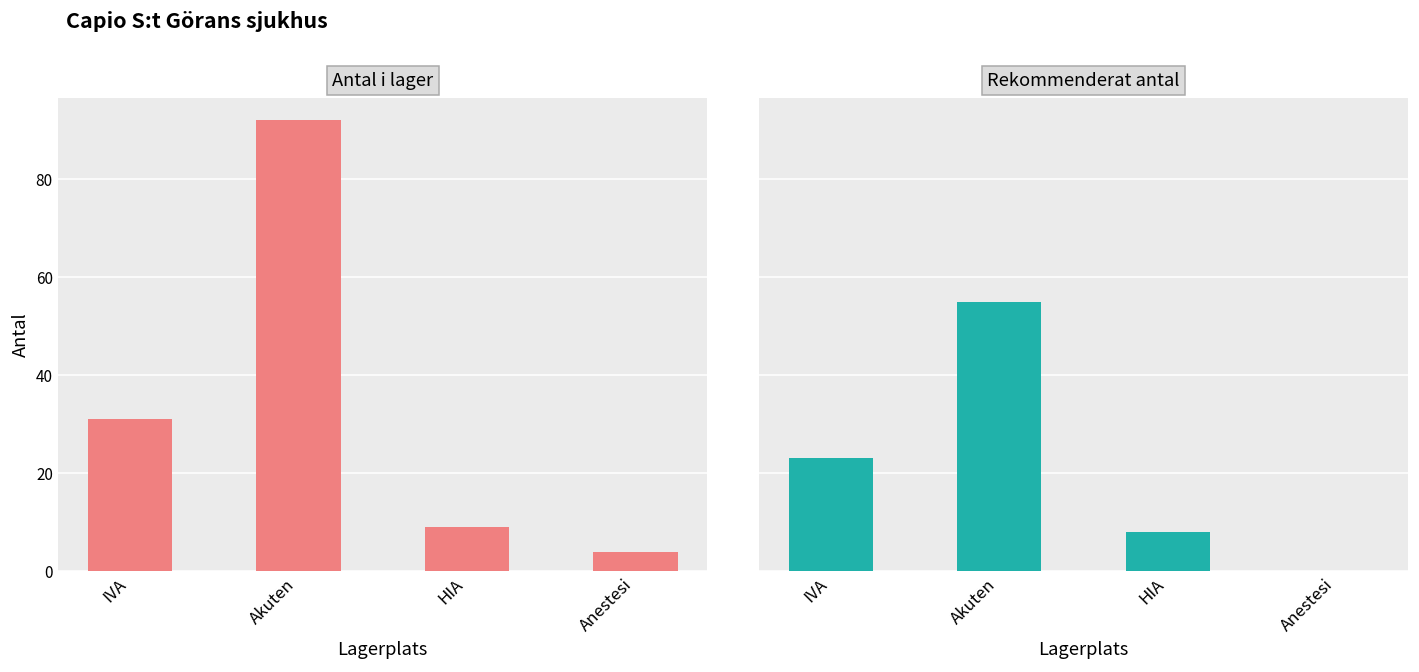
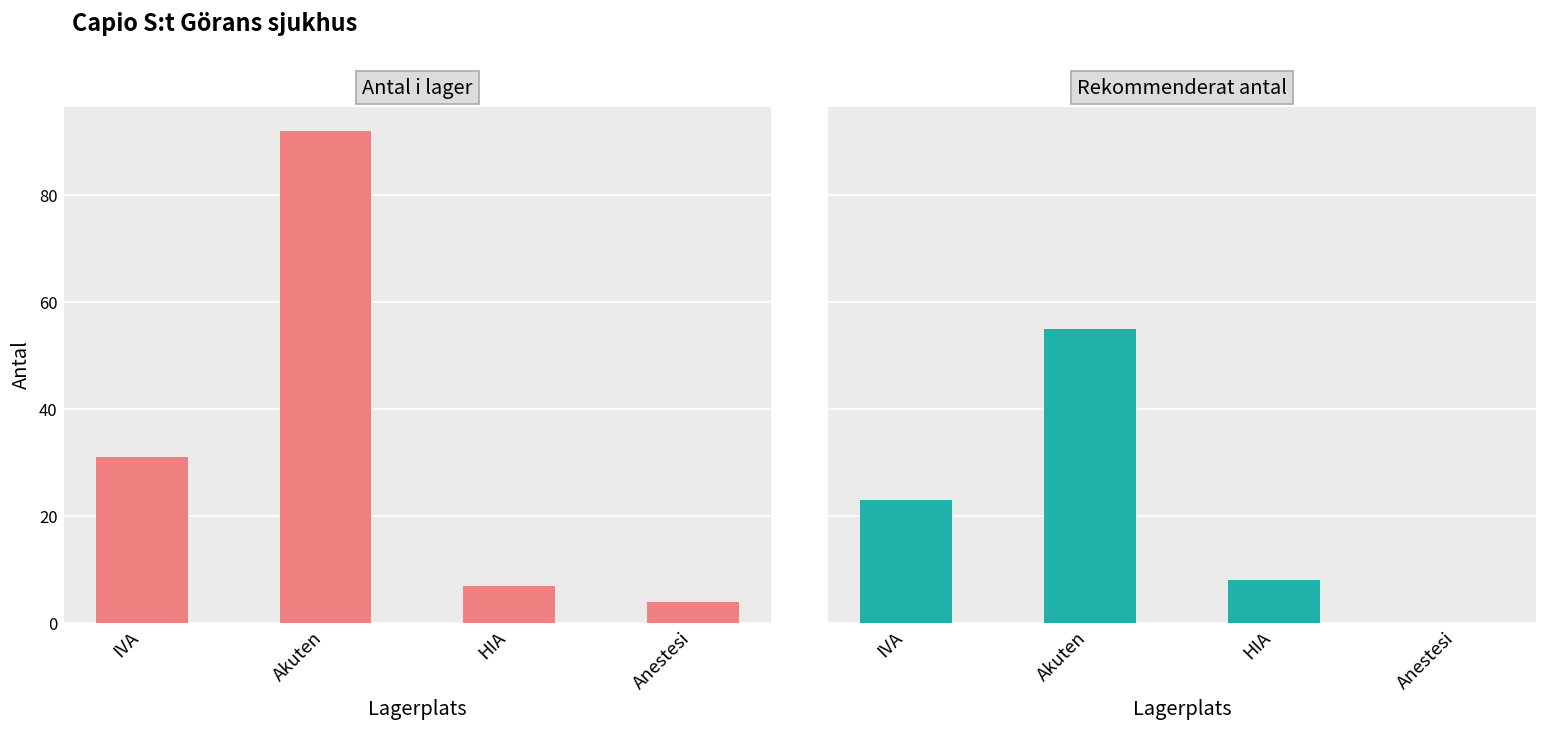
  {
    "Antal i lager": {
      "IVA": 31,
      "Akuten": 92,
-     "HIA": 9,
+     "HIA": 7,
      "Anestesi": 4
    }
  }
